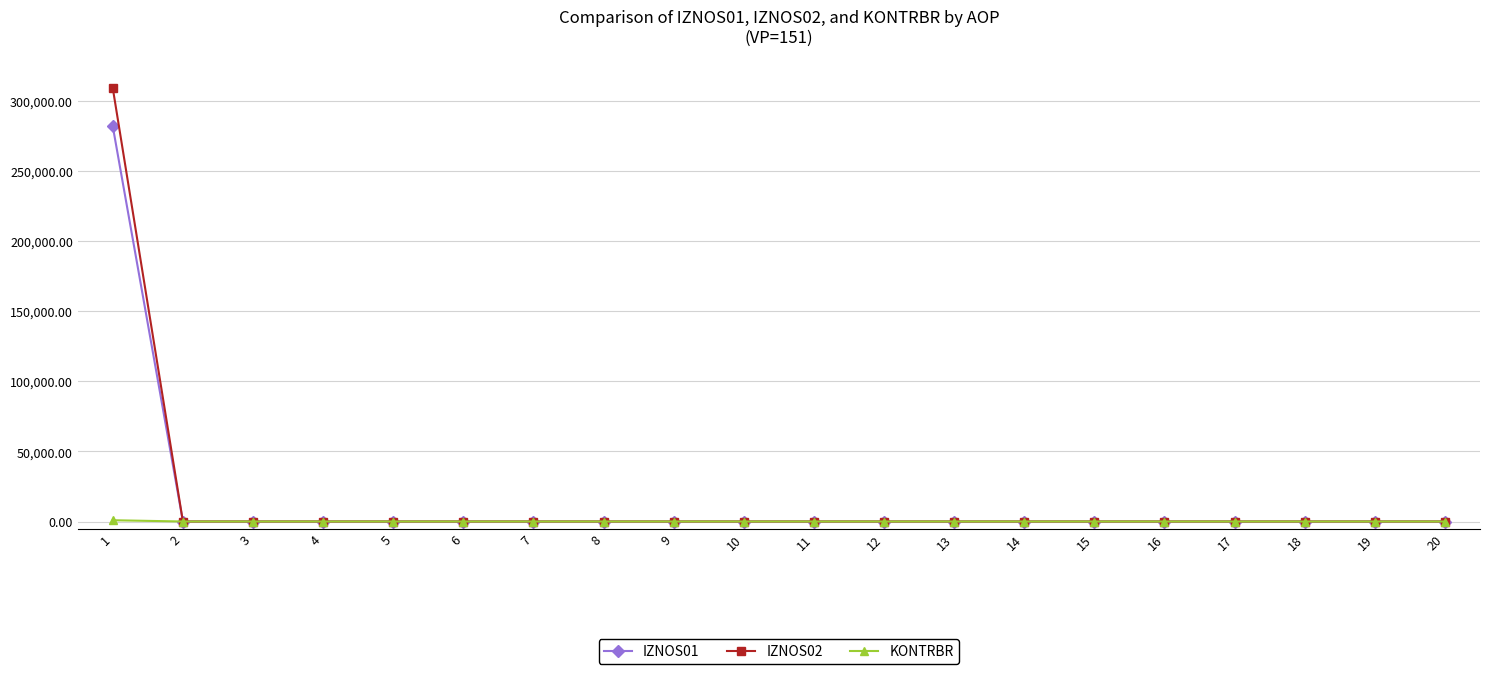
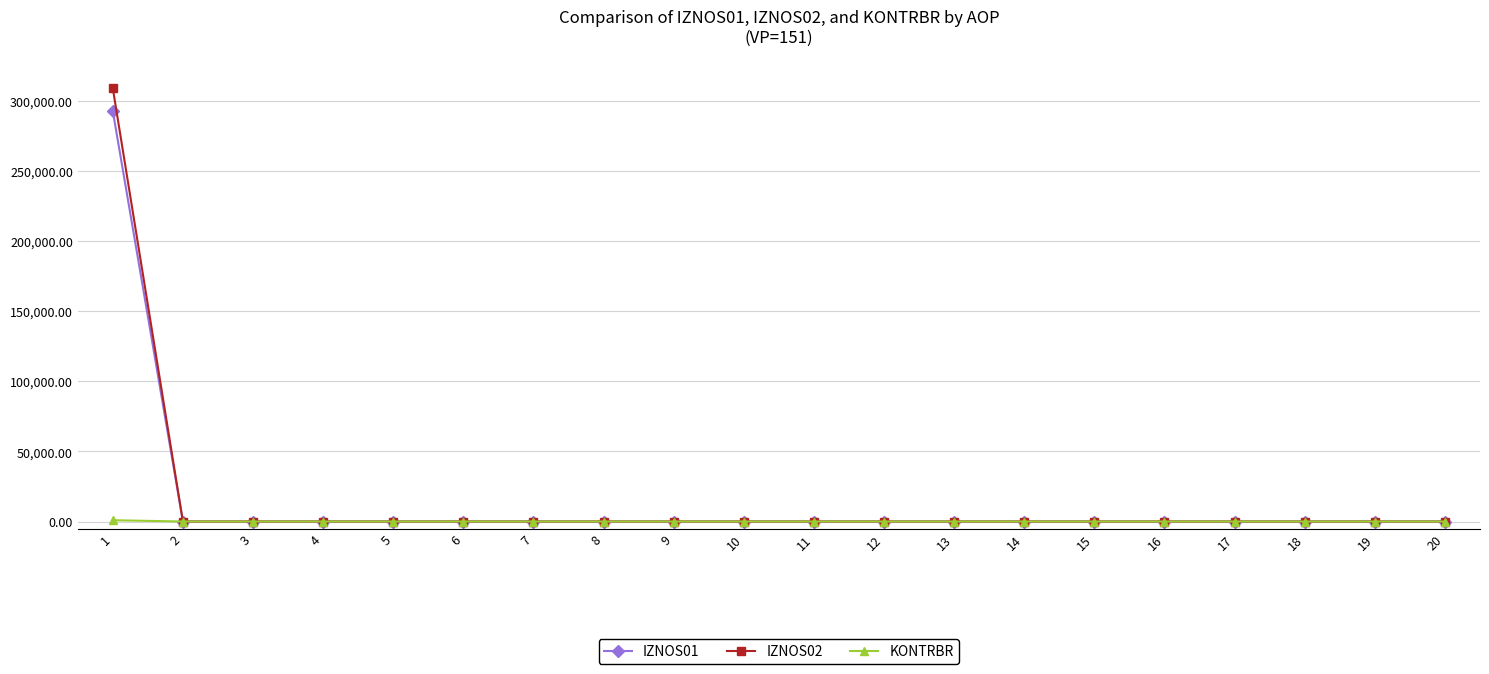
  {
    "IZNOS01": {
-     "1": "282,000"
+     "1": "293,000"
    },
    "IZNOS02": {
      "1": "309,000"
    },
    "KONTRBR": {
      "1": "1,000"
    }
  }
